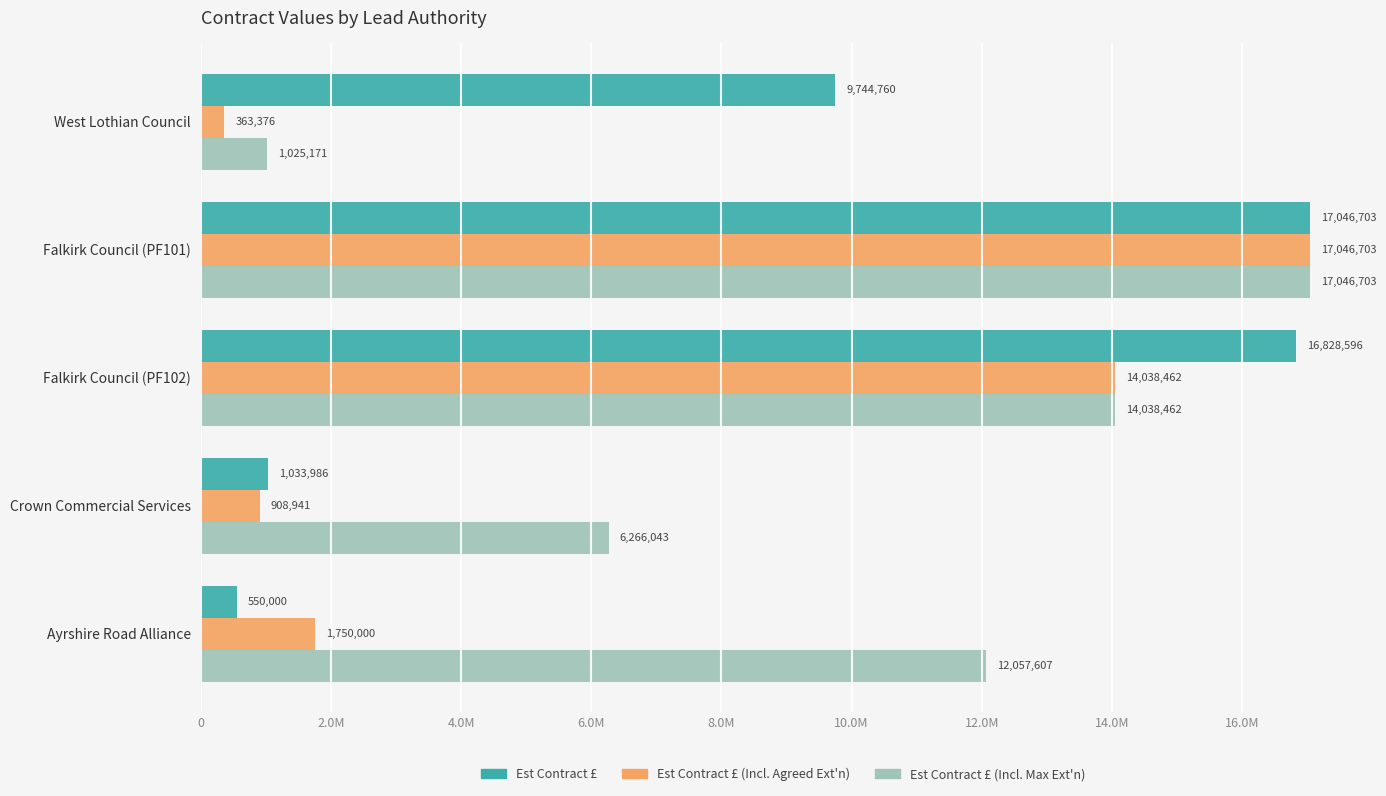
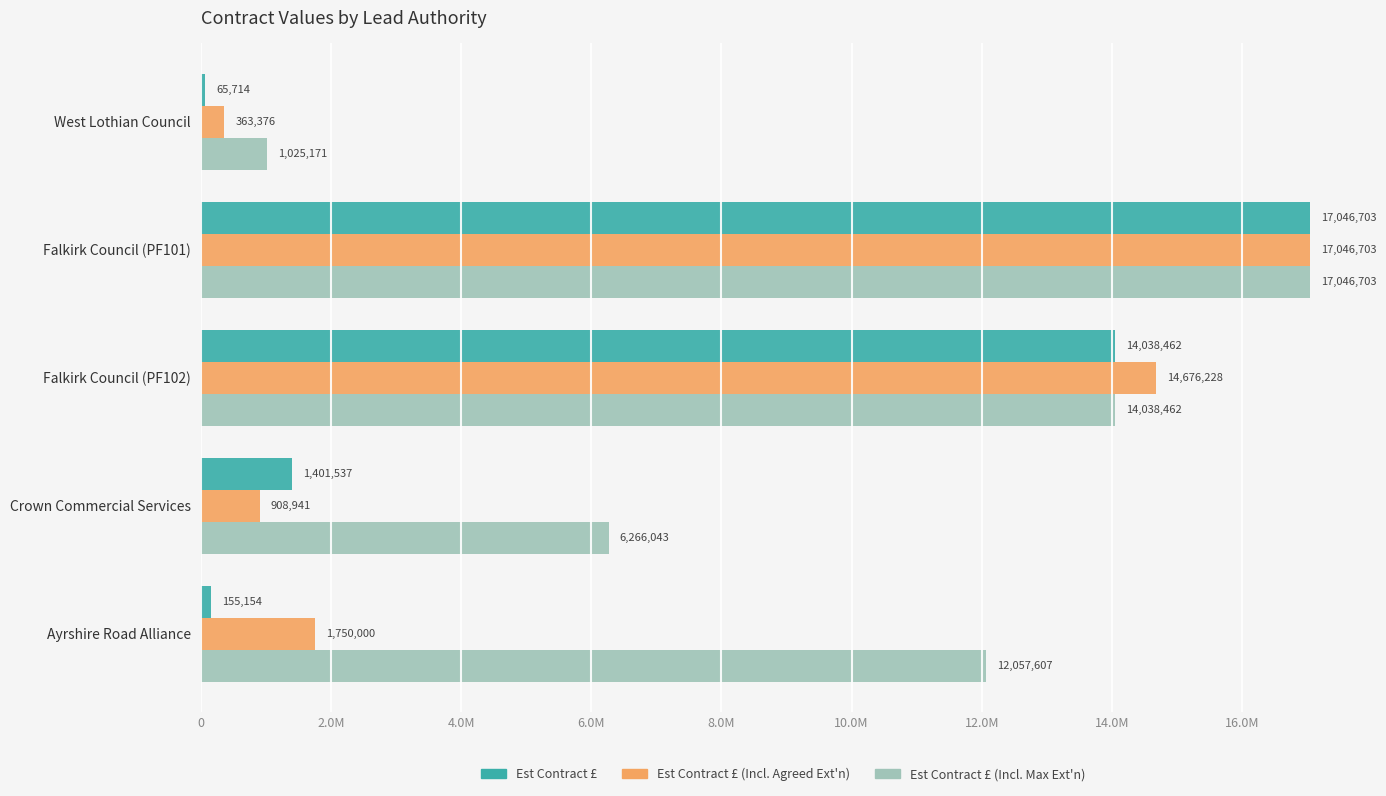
  {
    "Est Contract £": {
-     "West Lothian Council": "9,744,760",
+     "West Lothian Council": "65,714",
      "Falkirk Council (PF101)": "17,046,703",
-     "Falkirk Council (PF102)": "16,828,596",
-     "Crown Commercial Services": "1,033,986",
-     "Ayrshire Road Alliance": "550,000"
+     "Falkirk Council (PF102)": "14,038,462",
+     "Crown Commercial Services": "1,401,537",
+     "Ayrshire Road Alliance": "155,154"
    },
    "Est Contract £ (Incl. Agreed Ext'n)": {
      "West Lothian Council": "363,376",
      "Falkirk Council (PF101)": "17,046,703",
-     "Falkirk Council (PF102)": "14,038,462",
+     "Falkirk Council (PF102)": "14,676,228",
      "Crown Commercial Services": "908,941",
      "Ayrshire Road Alliance": "1,750,000"
    },
    "Est Contract £ (Incl. Max Ext'n)": {
      "West Lothian Council": "1,025,171",
      "Falkirk Council (PF101)": "17,046,703",
      "Falkirk Council (PF102)": "14,038,462",
      "Crown Commercial Services": "6,266,043",
      "Ayrshire Road Alliance": "12,057,607"
    }
  }
